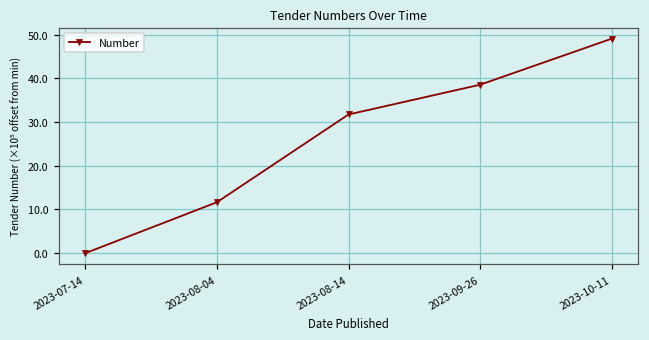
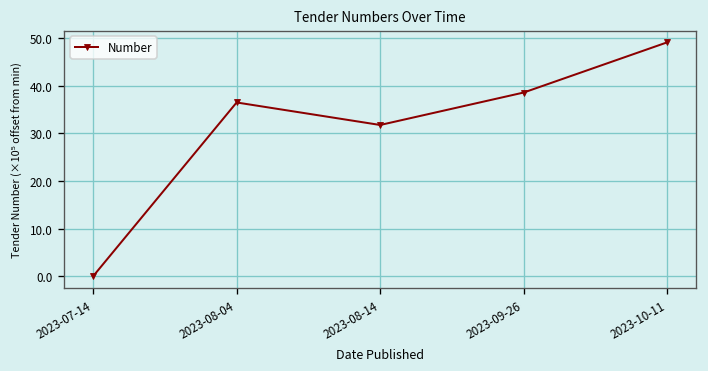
  {
    "2023-07-14": 0,
-   "2023-08-04": 12,
+   "2023-08-04": 36,
    "2023-08-14": 32,
    "2023-09-26": 39,
    "2023-10-11": 49
  }
